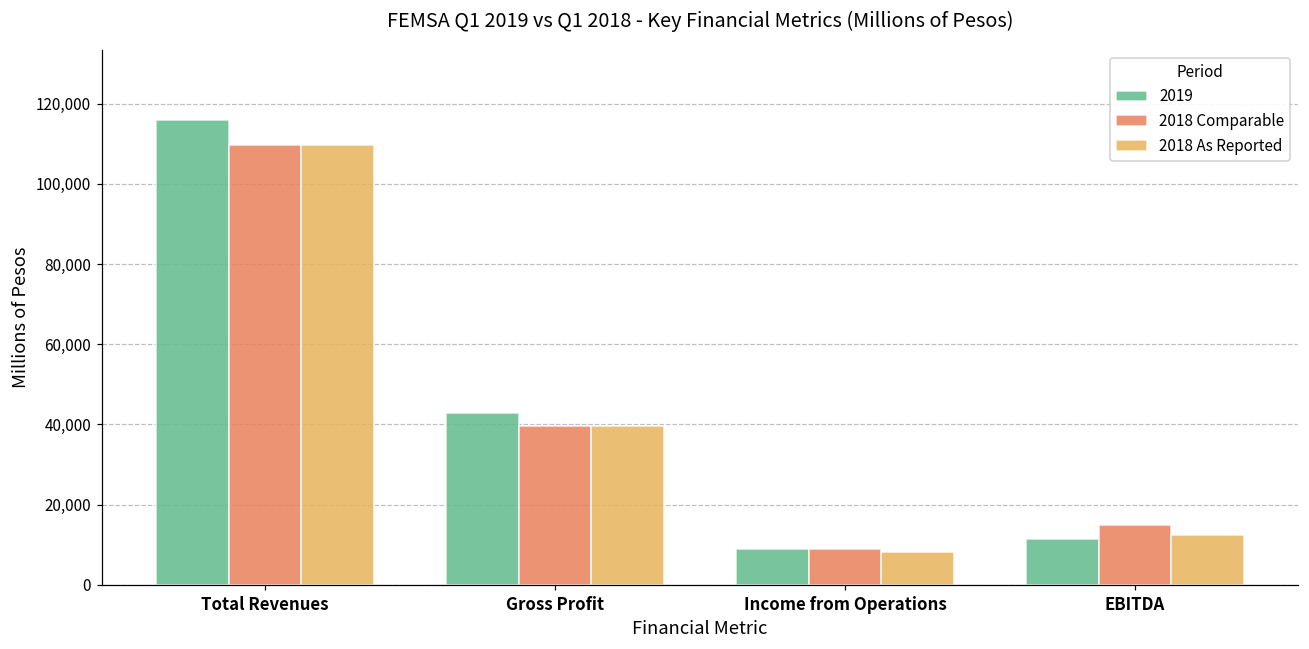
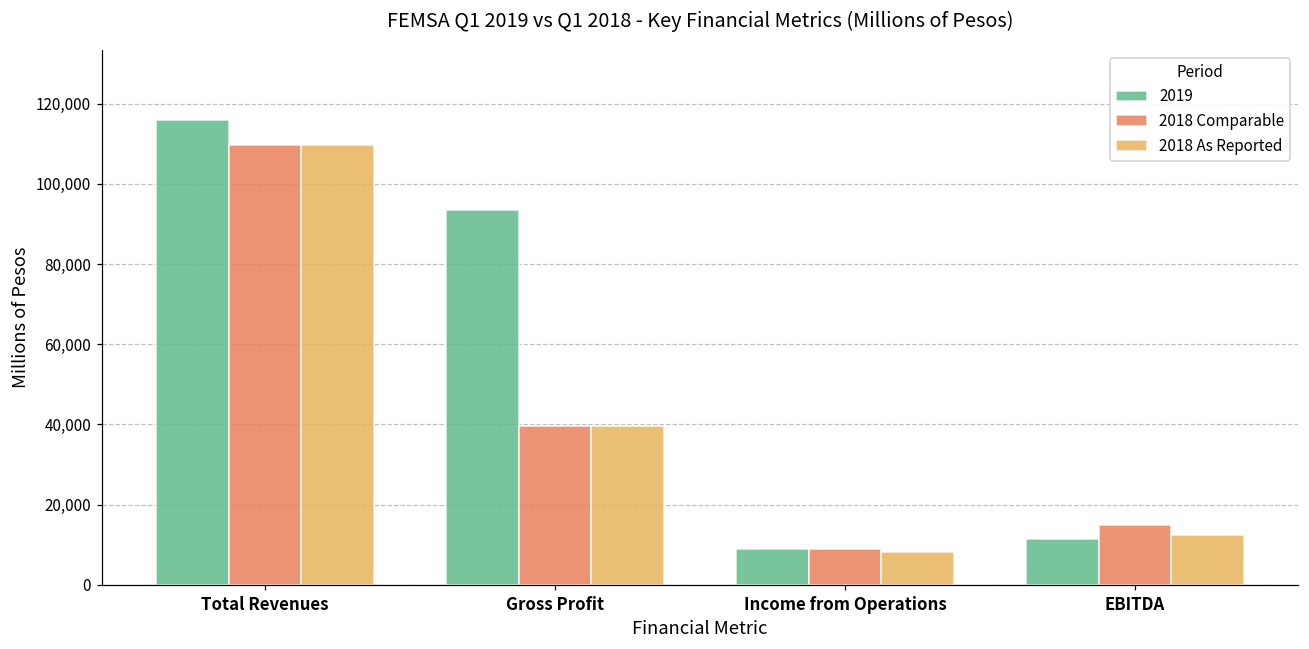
  {
    "2019": {
      "Total Revenues": "116,000",
-     "Gross Profit": "43,000",
+     "Gross Profit": "94,000",
      "Income from Operations": "9,000",
      "EBITDA": "11,000"
    }
  }
